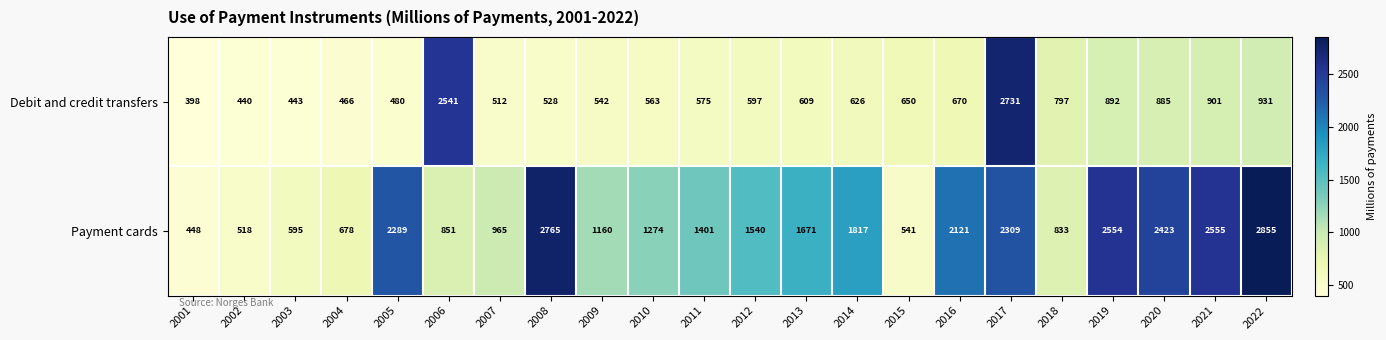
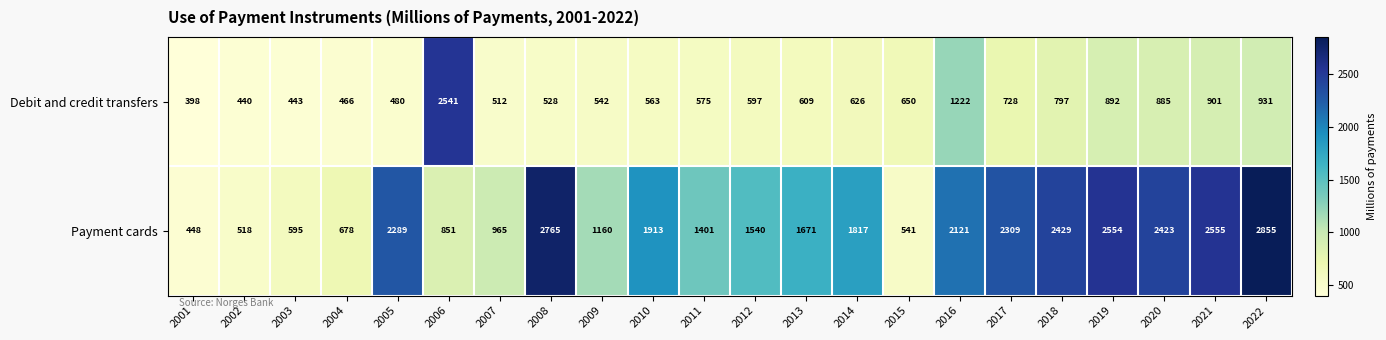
  {
    "Debit and credit transfers": {
      "2001": 398,
      "2002": 440,
      "2003": 443,
      "2004": 466,
      "2005": 480,
      "2006": 2541,
      "2007": 512,
      "2008": 528,
      "2009": 542,
      "2010": 563,
      "2011": 575,
      "2012": 597,
      "2013": 609,
      "2014": 626,
      "2015": 650,
-     "2016": 670,
-     "2017": 2731,
+     "2016": 1222,
+     "2017": 728,
      "2018": 797,
      "2019": 892,
      "2020": 885,
      "2021": 901,
      "2022": 931
    },
    "Payment cards": {
      "2001": 448,
      "2002": 518,
      "2003": 595,
      "2004": 678,
      "2005": 2289,
      "2006": 851,
      "2007": 965,
      "2008": 2765,
      "2009": 1160,
-     "2010": 1274,
+     "2010": 1913,
      "2011": 1401,
      "2012": 1540,
      "2013": 1671,
      "2014": 1817,
      "2015": 541,
      "2016": 2121,
      "2017": 2309,
-     "2018": 833,
+     "2018": 2429,
      "2019": 2554,
      "2020": 2423,
      "2021": 2555,
      "2022": 2855
    }
  }
